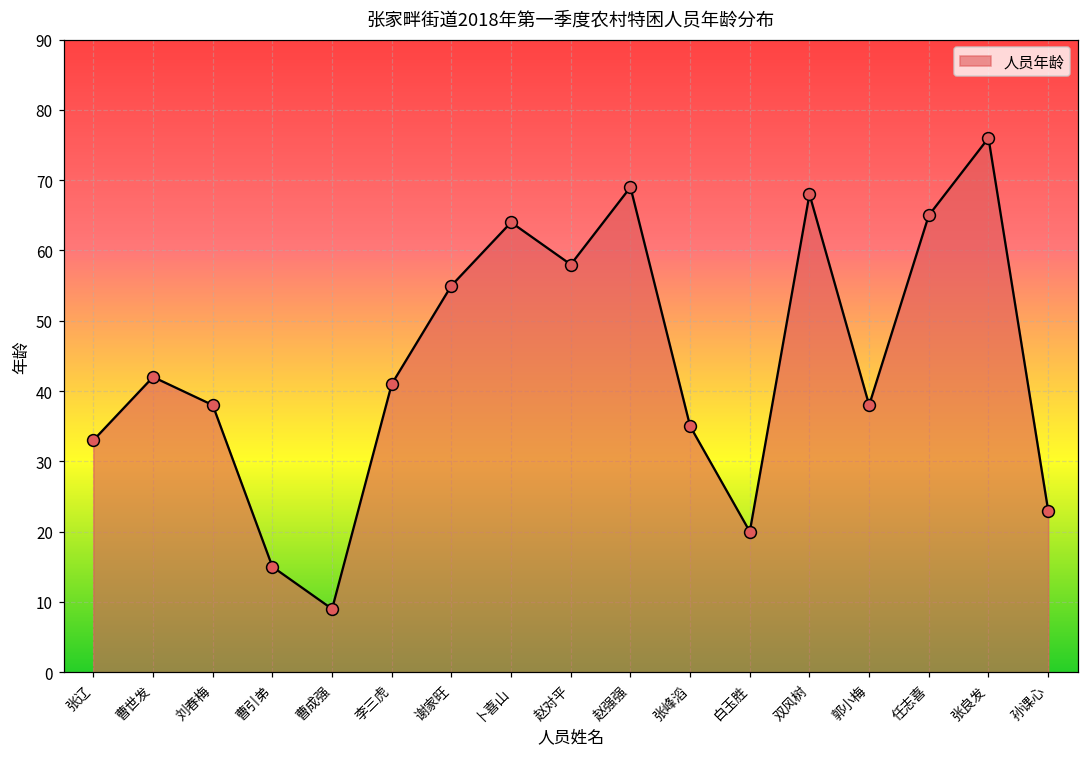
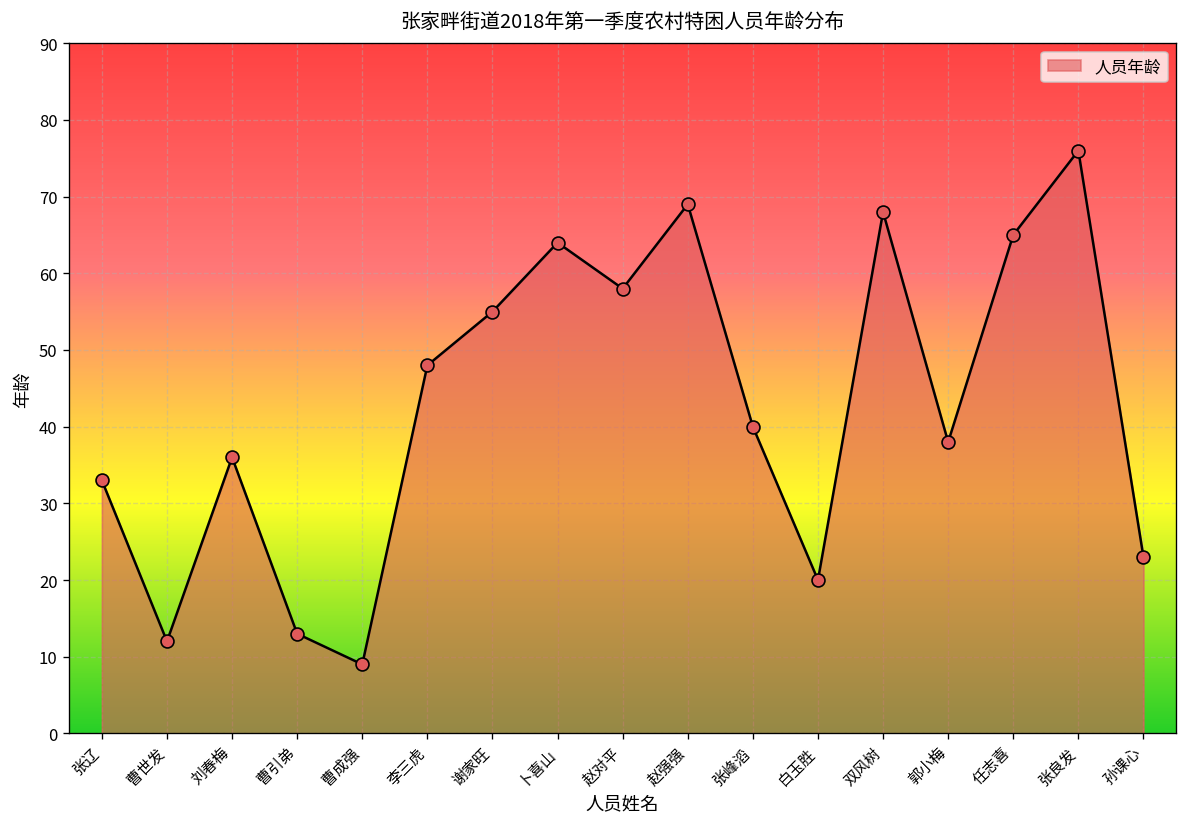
  {
    "张辽": 33,
-   "曹世发": 42,
-   "刘春梅": 38,
-   "曹引弟": 15,
+   "曹世发": 12,
+   "刘春梅": 36,
+   "曹引弟": 13,
    "曹成强": 9,
-   "李三虎": 41,
+   "李三虎": 48,
    "谢家旺": 55,
    "卜喜山": 64,
    "赵对平": 58,
    "赵强强": 69,
-   "张峰滔": 35,
+   "张峰滔": 40,
    "白玉胜": 20,
    "双风树": 68,
    "郭小梅": 38,
    "任志喜": 65,
    "张良发": 76,
    "孙课心": 23
  }
